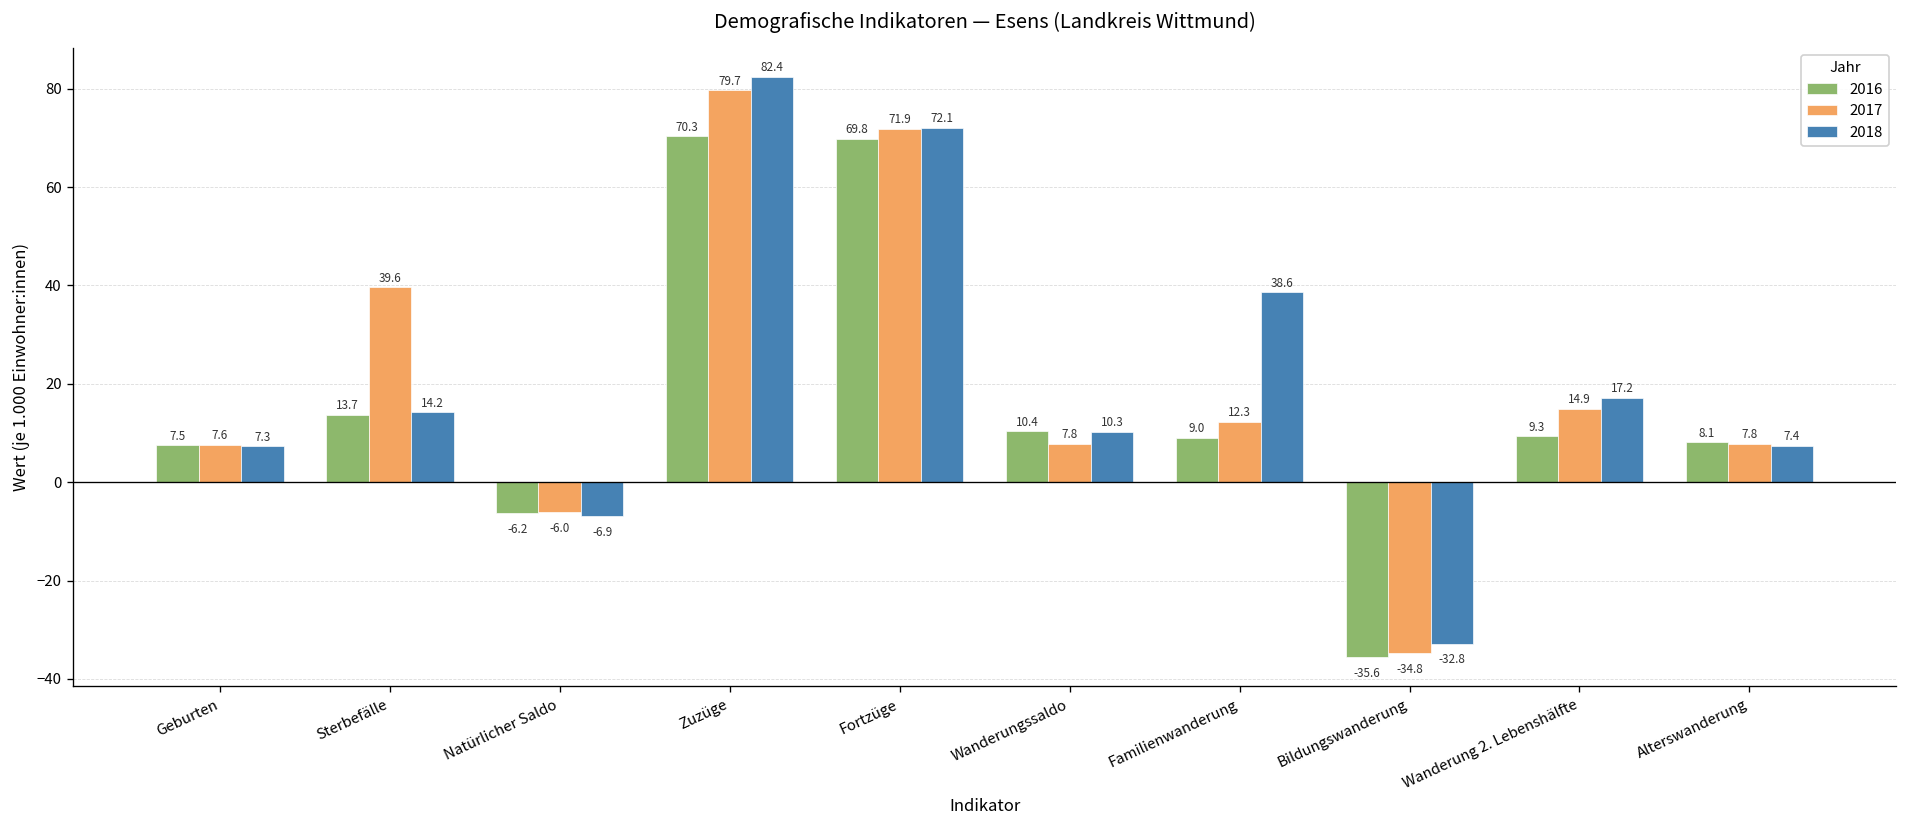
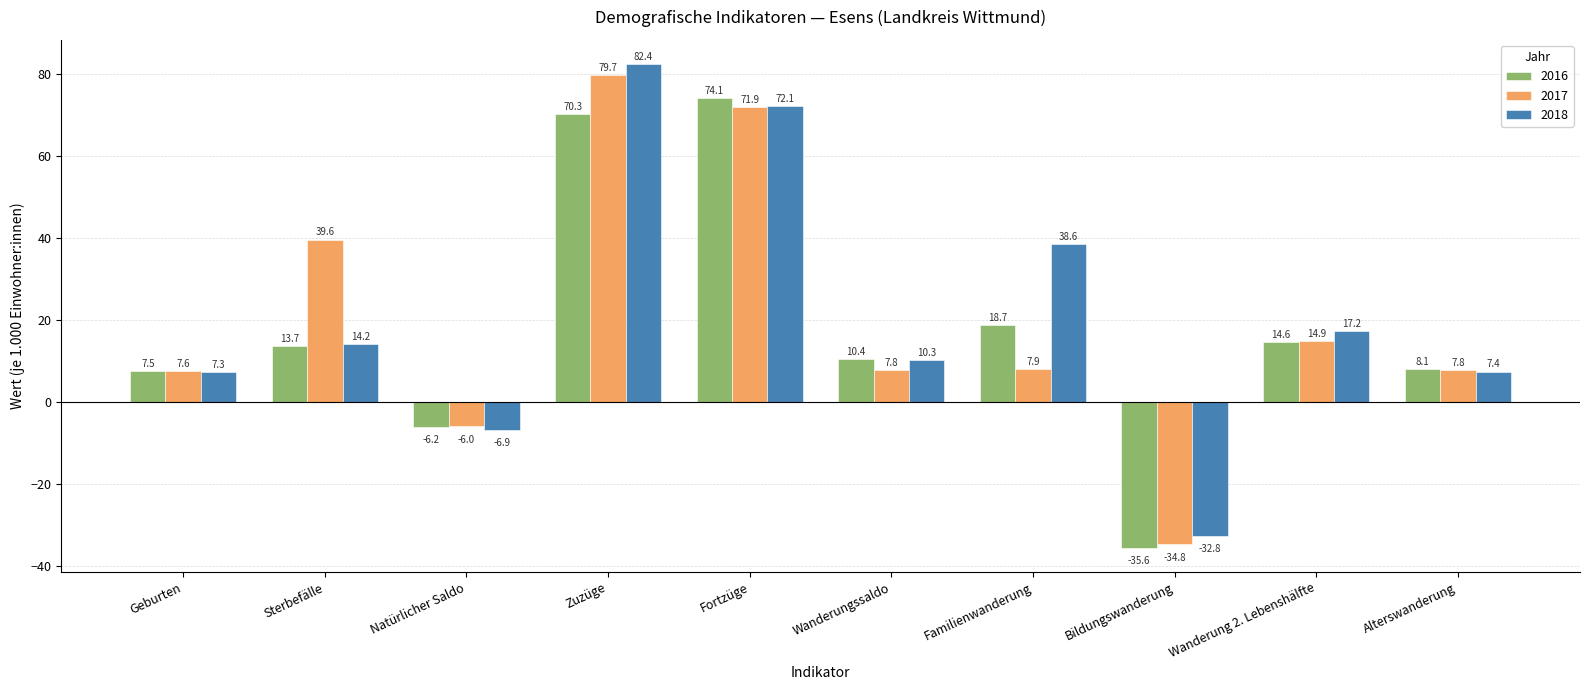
  {
    "2016": {
      "Geburten": 7.5,
      "Sterbefälle": 13.7,
      "Natürlicher Saldo": -6.2,
      "Zuzüge": 70.3,
-     "Fortzüge": 69.8,
+     "Fortzüge": 74.1,
      "Wanderungssaldo": 10.4,
-     "Familienwanderung": 9.0,
+     "Familienwanderung": 18.7,
      "Bildungswanderung": -35.6,
-     "Wanderung 2. Lebenshälfte": 9.3,
+     "Wanderung 2. Lebenshälfte": 14.6,
      "Alterswanderung": 8.1
    },
    "2017": {
      "Geburten": 7.6,
      "Sterbefälle": 39.6,
      "Natürlicher Saldo": -6.0,
      "Zuzüge": 79.7,
      "Fortzüge": 71.9,
      "Wanderungssaldo": 7.8,
-     "Familienwanderung": 12.3,
+     "Familienwanderung": 7.9,
      "Bildungswanderung": -34.8,
      "Wanderung 2. Lebenshälfte": 14.9,
      "Alterswanderung": 7.8
    },
    "2018": {
      "Geburten": 7.3,
      "Sterbefälle": 14.2,
      "Natürlicher Saldo": -6.9,
      "Zuzüge": 82.4,
      "Fortzüge": 72.1,
      "Wanderungssaldo": 10.3,
      "Familienwanderung": 38.6,
      "Bildungswanderung": -32.8,
      "Wanderung 2. Lebenshälfte": 17.2,
      "Alterswanderung": 7.4
    }
  }
